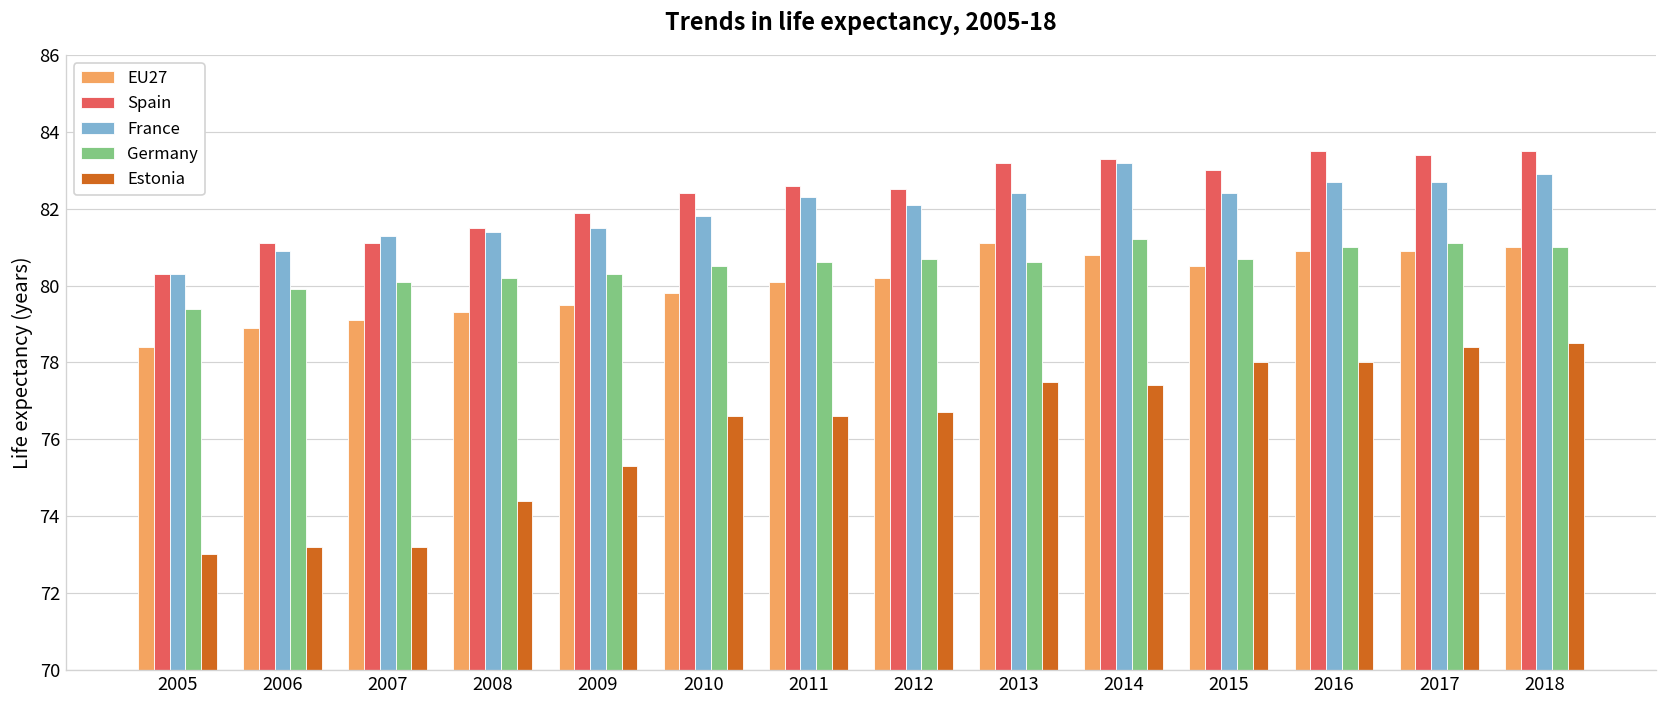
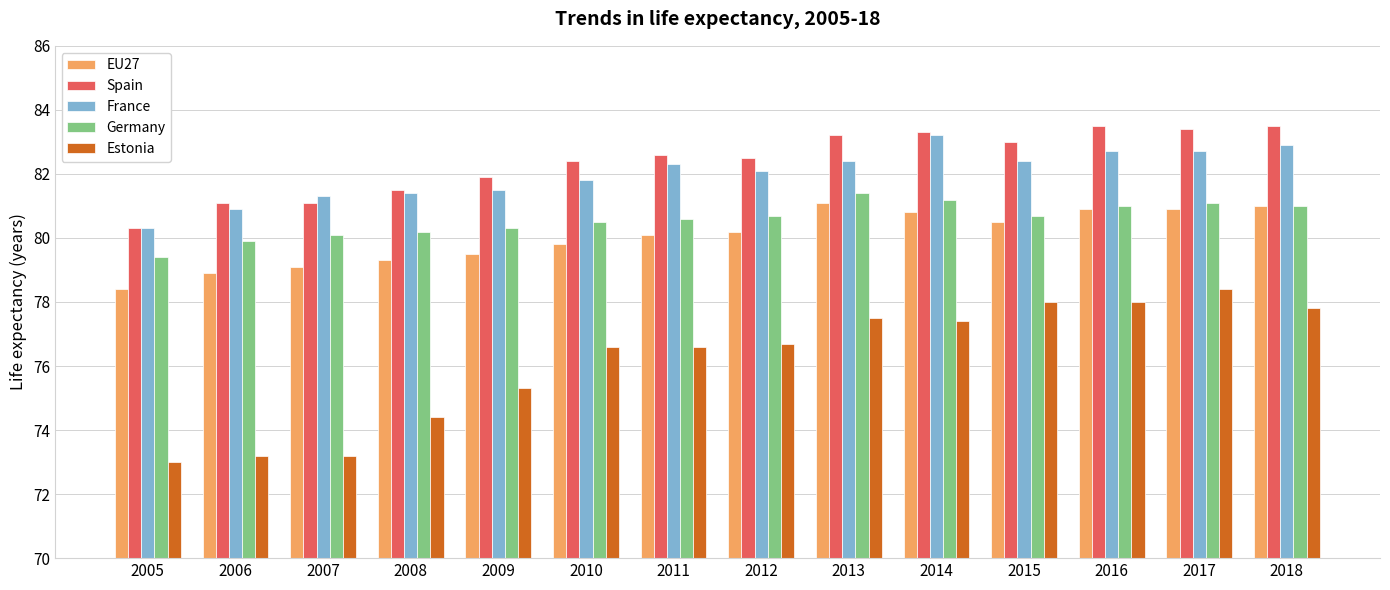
  {
    "EU27": {
      "2005": 78.4,
      "2006": 78.9,
      "2007": 79.1,
      "2008": 79.3,
      "2009": 79.5,
      "2010": 79.8,
      "2011": 80.1,
      "2012": 80.2,
      "2013": 81.1,
      "2014": 80.8,
      "2015": 80.5,
      "2016": 80.9,
      "2017": 80.9,
      "2018": 81.0
    },
    "Spain": {
      "2005": 80.3,
      "2006": 81.1,
      "2007": 81.1,
      "2008": 81.5,
      "2009": 81.9,
      "2010": 82.4,
      "2011": 82.6,
      "2012": 82.5,
      "2013": 83.2,
      "2014": 83.3,
      "2015": 83.0,
      "2016": 83.5,
      "2017": 83.4,
      "2018": 83.5
    },
    "France": {
      "2005": 80.3,
      "2006": 80.9,
      "2007": 81.3,
      "2008": 81.4,
      "2009": 81.5,
      "2010": 81.8,
      "2011": 82.3,
      "2012": 82.1,
      "2013": 82.4,
      "2014": 83.2,
      "2015": 82.4,
      "2016": 82.7,
      "2017": 82.7,
      "2018": 82.9
    },
    "Germany": {
      "2005": 79.4,
      "2006": 79.9,
      "2007": 80.1,
      "2008": 80.2,
      "2009": 80.3,
      "2010": 80.5,
      "2011": 80.6,
      "2012": 80.7,
-     "2013": 80.6,
+     "2013": 81.4,
      "2014": 81.2,
      "2015": 80.7,
      "2016": 81.0,
      "2017": 81.1,
      "2018": 81.0
    },
    "Estonia": {
      "2005": 73.0,
      "2006": 73.2,
      "2007": 73.2,
      "2008": 74.4,
      "2009": 75.3,
      "2010": 76.6,
      "2011": 76.6,
      "2012": 76.7,
      "2013": 77.5,
      "2014": 77.4,
      "2015": 78.0,
      "2016": 78.0,
      "2017": 78.4,
-     "2018": 78.5
+     "2018": 77.8
    }
  }
